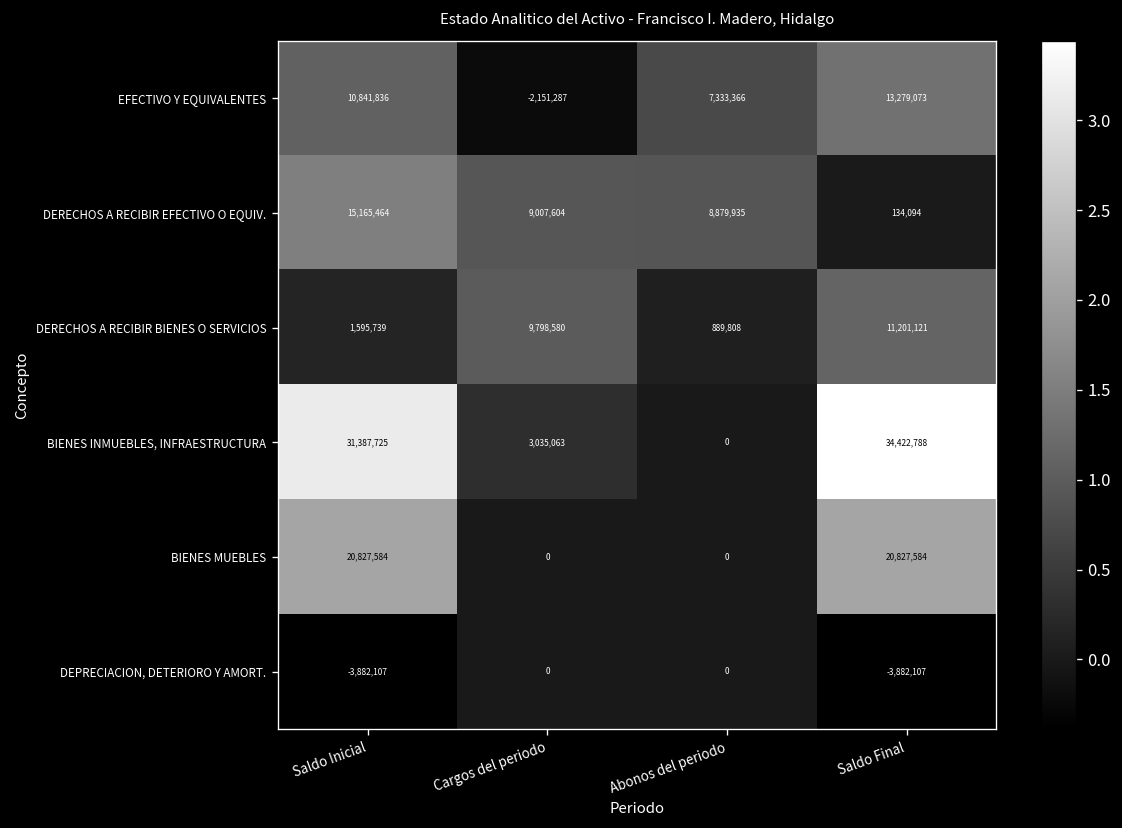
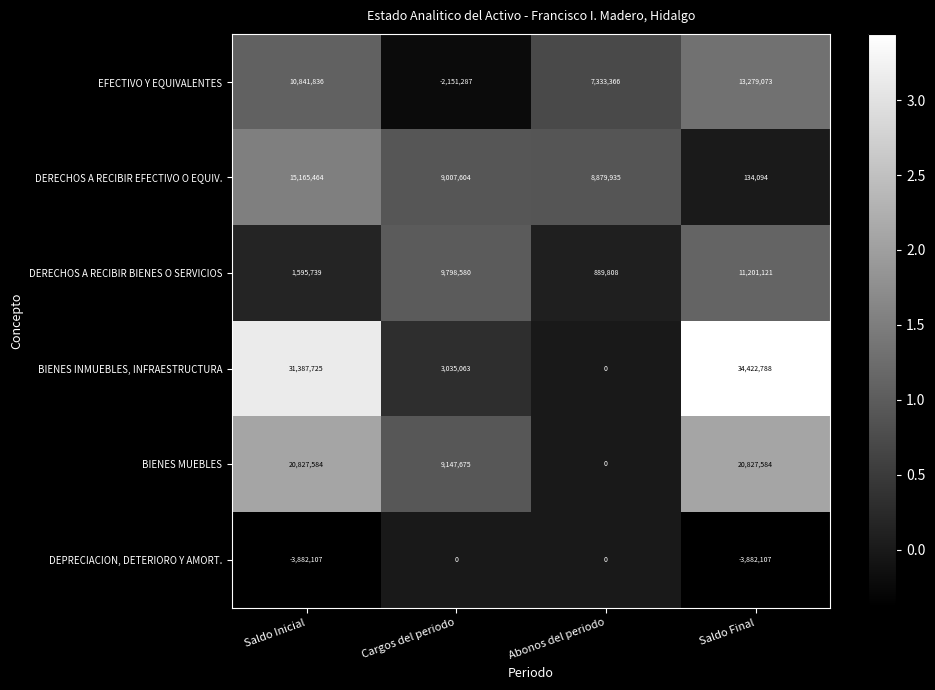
  {
    "EFECTIVO Y EQUIVALENTES": {
      "Saldo Inicial": "10,841,836",
      "Cargos del periodo": "-2,151,287",
      "Abonos del periodo": "7,333,366",
      "Saldo Final": "13,279,073"
    },
    "DERECHOS A RECIBIR EFECTIVO O EQUIV.": {
      "Saldo Inicial": "15,165,464",
      "Cargos del periodo": "9,007,604",
      "Abonos del periodo": "8,879,935",
      "Saldo Final": "134,094"
    },
    "DERECHOS A RECIBIR BIENES O SERVICIOS": {
      "Saldo Inicial": "1,595,739",
      "Cargos del periodo": "9,798,580",
      "Abonos del periodo": "889,808",
      "Saldo Final": "11,201,121"
    },
    "BIENES INMUEBLES, INFRAESTRUCTURA": {
      "Saldo Inicial": "31,387,725",
      "Cargos del periodo": "3,035,063",
      "Abonos del periodo": "0",
      "Saldo Final": "34,422,788"
    },
    "BIENES MUEBLES": {
      "Saldo Inicial": "20,827,584",
-     "Cargos del periodo": "0",
+     "Cargos del periodo": "9,147,675",
      "Abonos del periodo": "0",
      "Saldo Final": "20,827,584"
    },
    "DEPRECIACION, DETERIORO Y AMORT.": {
      "Saldo Inicial": "-3,882,107",
      "Cargos del periodo": "0",
      "Abonos del periodo": "0",
      "Saldo Final": "-3,882,107"
    }
  }
